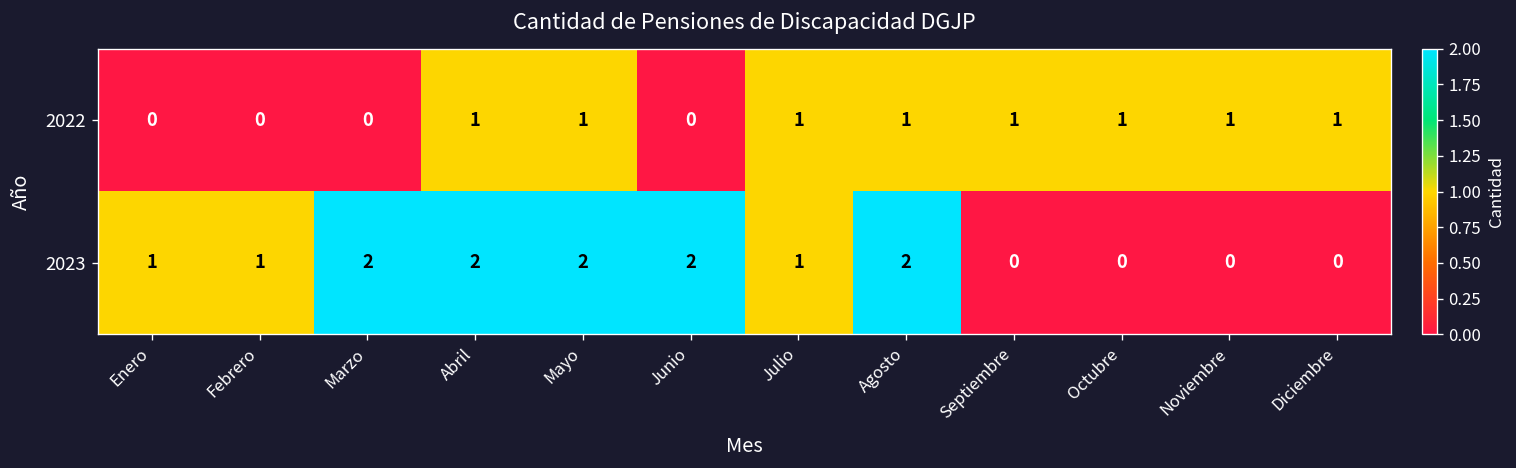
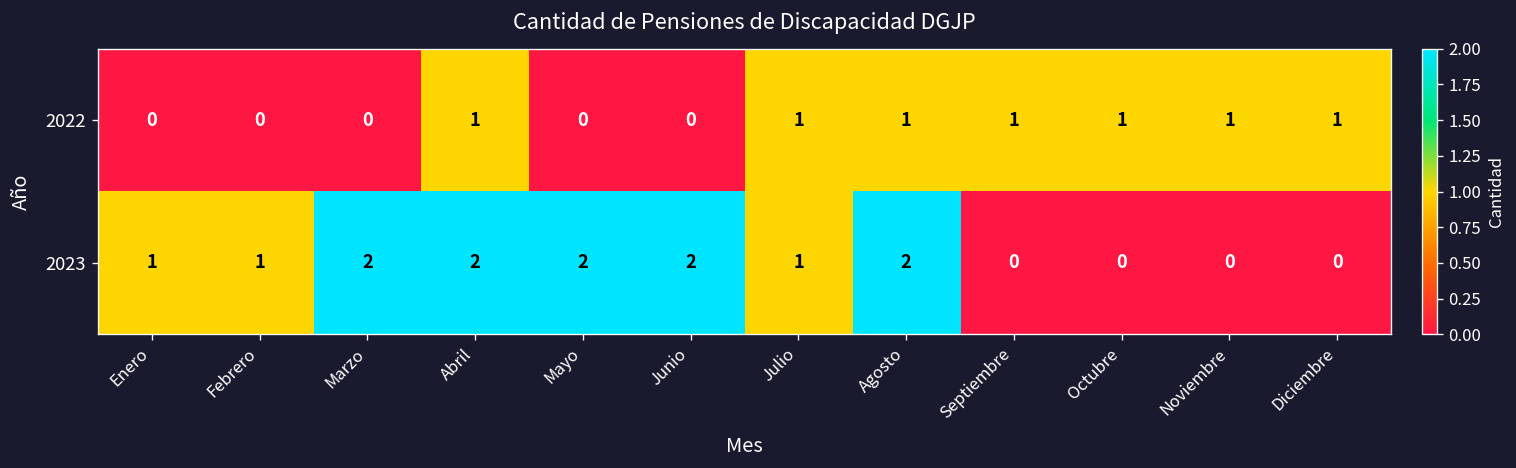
  {
    "2022": {
      "Enero": 0,
      "Febrero": 0,
      "Marzo": 0,
      "Abril": 1,
-     "Mayo": 1,
+     "Mayo": 0,
      "Junio": 0,
      "Julio": 1,
      "Agosto": 1,
      "Septiembre": 1,
      "Octubre": 1,
      "Noviembre": 1,
      "Diciembre": 1
    },
    "2023": {
      "Enero": 1,
      "Febrero": 1,
      "Marzo": 2,
      "Abril": 2,
      "Mayo": 2,
      "Junio": 2,
      "Julio": 1,
      "Agosto": 2,
      "Septiembre": 0,
      "Octubre": 0,
      "Noviembre": 0,
      "Diciembre": 0
    }
  }
